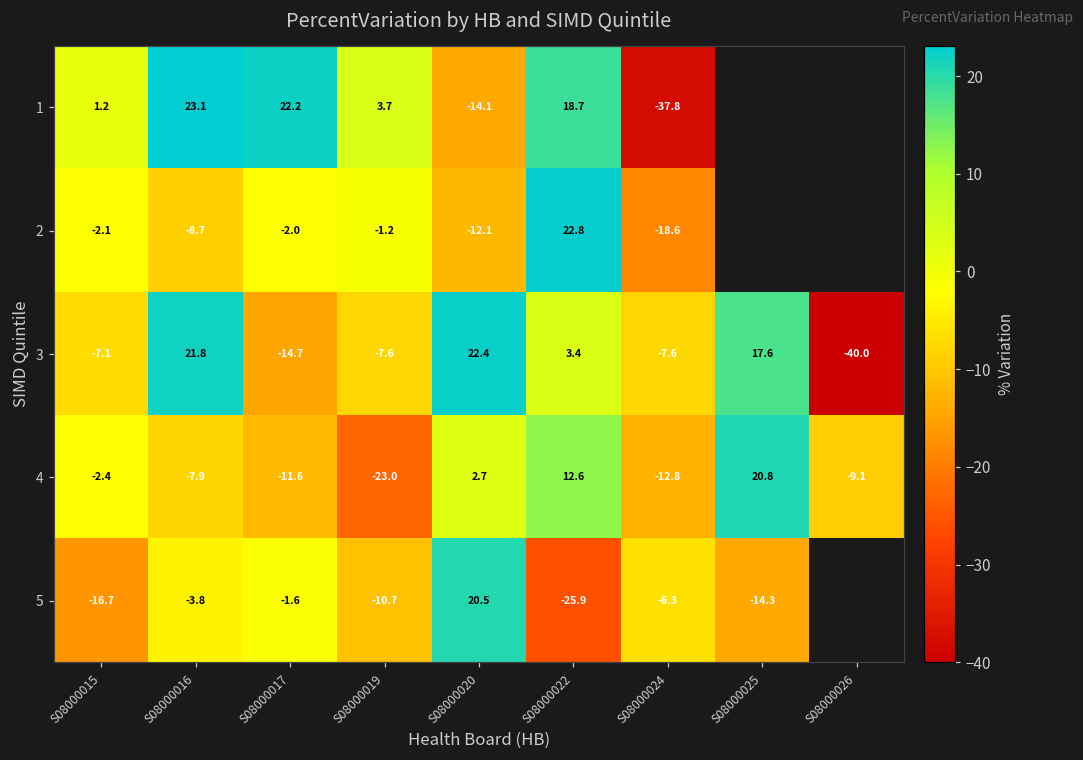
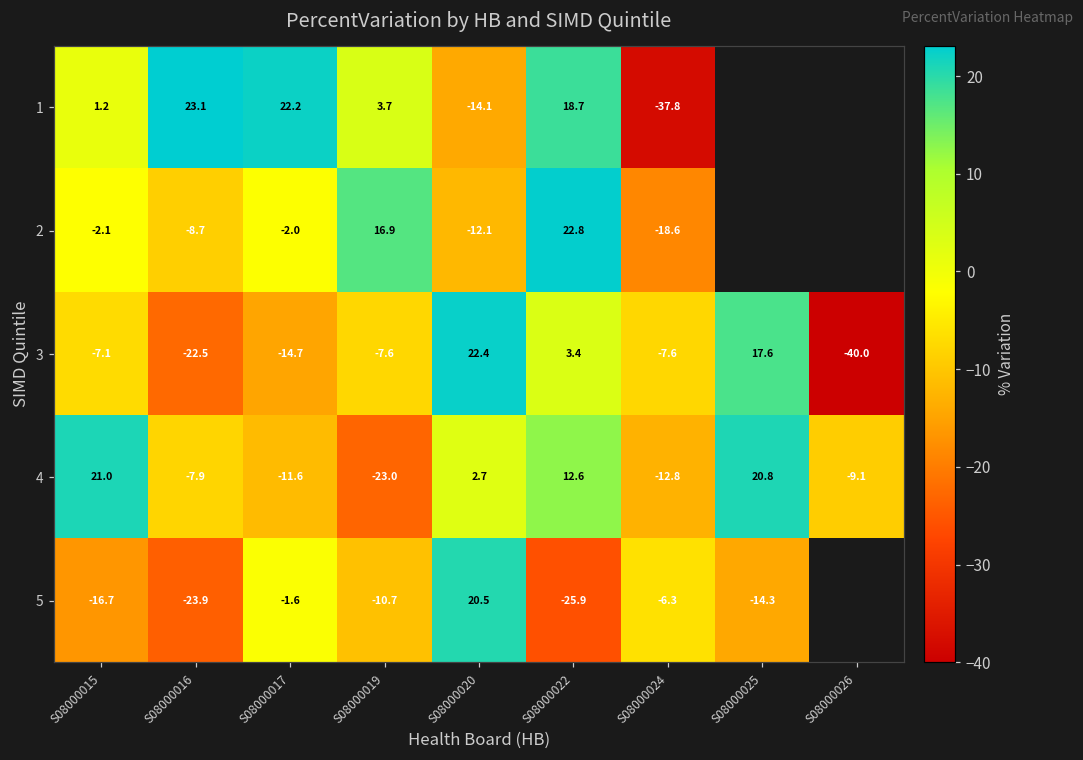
  {
    "1": {
      "S08000015": 1.2,
      "S08000016": 23.1,
      "S08000017": 22.2,
      "S08000019": 3.7,
      "S08000020": -14.1,
      "S08000022": 18.7,
      "S08000024": -37.8
    },
    "2": {
      "S08000015": -2.1,
      "S08000016": -8.7,
      "S08000017": -2.0,
-     "S08000019": -1.2,
+     "S08000019": 16.9,
      "S08000020": -12.1,
      "S08000022": 22.8,
      "S08000024": -18.6
    },
    "3": {
      "S08000015": -7.1,
-     "S08000016": 21.8,
+     "S08000016": -22.5,
      "S08000017": -14.7,
      "S08000019": -7.6,
      "S08000020": 22.4,
      "S08000022": 3.4,
      "S08000024": -7.6,
      "S08000025": 17.6,
      "S08000026": -40.0
    },
    "4": {
-     "S08000015": -2.4,
+     "S08000015": 21.0,
      "S08000016": -7.9,
      "S08000017": -11.6,
      "S08000019": -23.0,
      "S08000020": 2.7,
      "S08000022": 12.6,
      "S08000024": -12.8,
      "S08000025": 20.8,
      "S08000026": -9.1
    },
    "5": {
      "S08000015": -16.7,
-     "S08000016": -3.8,
+     "S08000016": -23.9,
      "S08000017": -1.6,
      "S08000019": -10.7,
      "S08000020": 20.5,
      "S08000022": -25.9,
      "S08000024": -6.3,
      "S08000025": -14.3
    }
  }
